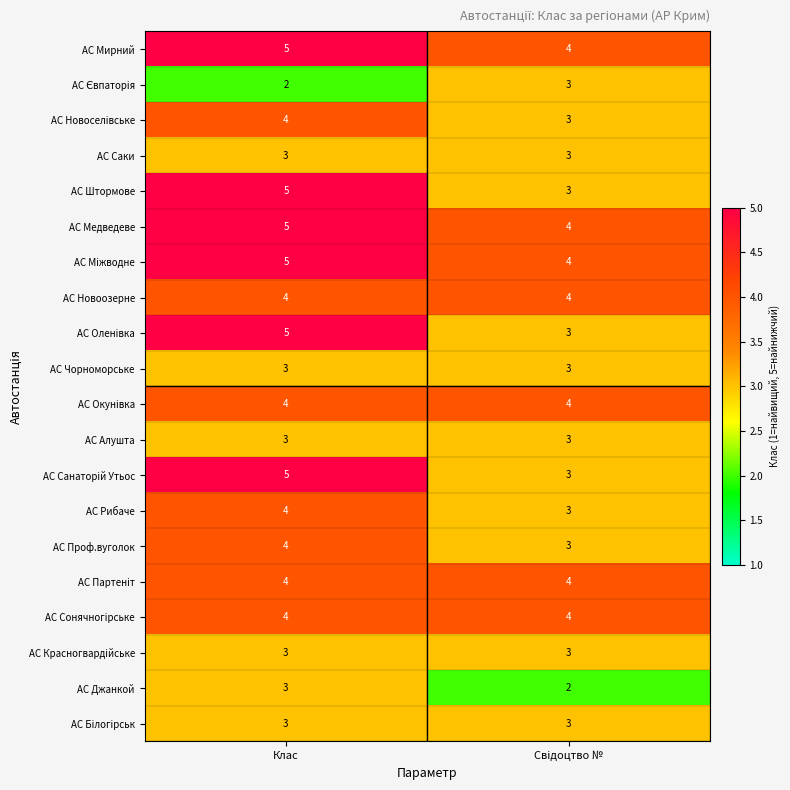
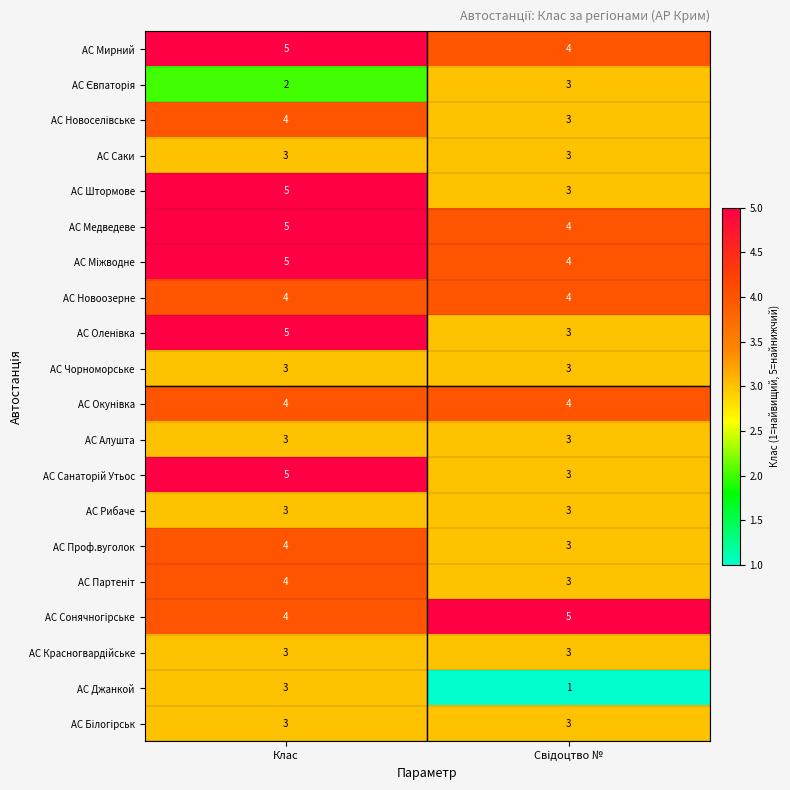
  {
    "АС Мирний": {
      "Клас": 5,
      "Свідоцтво №": 4
    },
    "АС Євпаторія": {
      "Клас": 2,
      "Свідоцтво №": 3
    },
    "АС Новоселівське": {
      "Клас": 4,
      "Свідоцтво №": 3
    },
    "АС Саки": {
      "Клас": 3,
      "Свідоцтво №": 3
    },
    "АС Штормове": {
      "Клас": 5,
      "Свідоцтво №": 3
    },
    "АС Медведеве": {
      "Клас": 5,
      "Свідоцтво №": 4
    },
    "АС Міжводне": {
      "Клас": 5,
      "Свідоцтво №": 4
    },
    "АС Новоозерне": {
      "Клас": 4,
      "Свідоцтво №": 4
    },
    "АС Оленівка": {
      "Клас": 5,
      "Свідоцтво №": 3
    },
    "АС Чорноморське": {
      "Клас": 3,
      "Свідоцтво №": 3
    },
    "АС Окунівка": {
      "Клас": 4,
      "Свідоцтво №": 4
    },
    "АС Алушта": {
      "Клас": 3,
      "Свідоцтво №": 3
    },
    "АС Санаторій Утьос": {
      "Клас": 5,
      "Свідоцтво №": 3
    },
    "АС Рибаче": {
-     "Клас": 4,
+     "Клас": 3,
      "Свідоцтво №": 3
    },
    "АС Проф.вуголок": {
      "Клас": 4,
      "Свідоцтво №": 3
    },
    "АС Партеніт": {
      "Клас": 4,
-     "Свідоцтво №": 4
+     "Свідоцтво №": 3
    },
    "АС Сонячногірське": {
      "Клас": 4,
-     "Свідоцтво №": 4
+     "Свідоцтво №": 5
    },
    "АС Красногвардійське": {
      "Клас": 3,
      "Свідоцтво №": 3
    },
    "АС Джанкой": {
      "Клас": 3,
-     "Свідоцтво №": 2
+     "Свідоцтво №": 1
    },
    "АС Білогірськ": {
      "Клас": 3,
      "Свідоцтво №": 3
    }
  }
